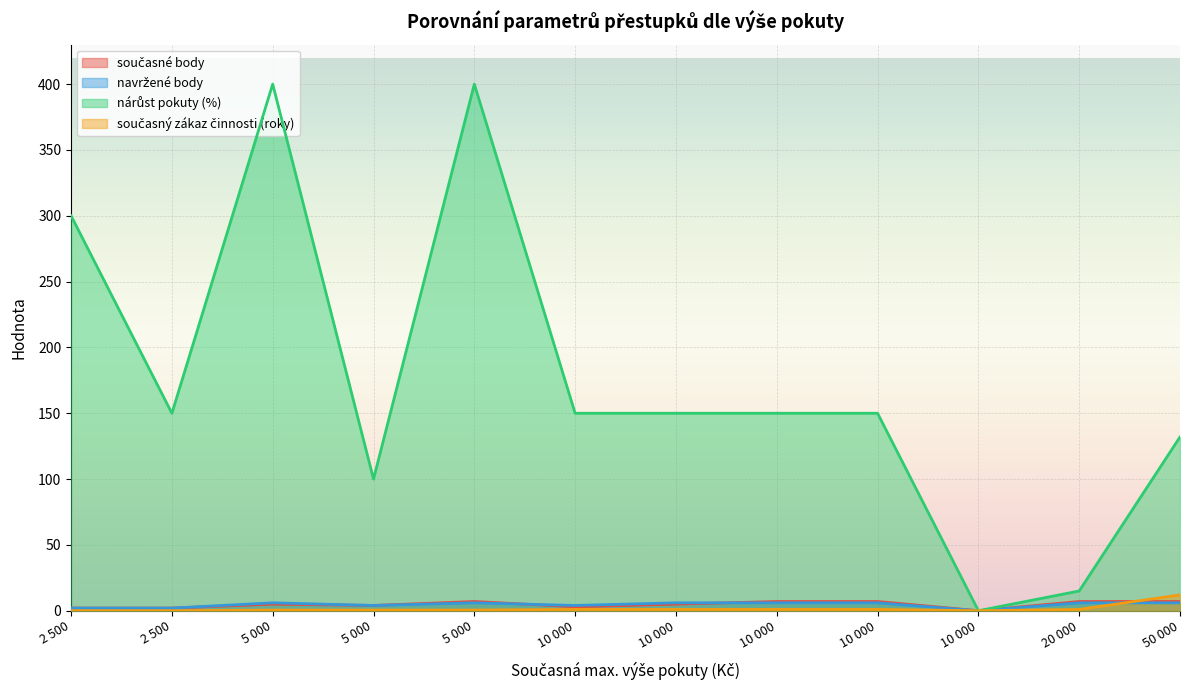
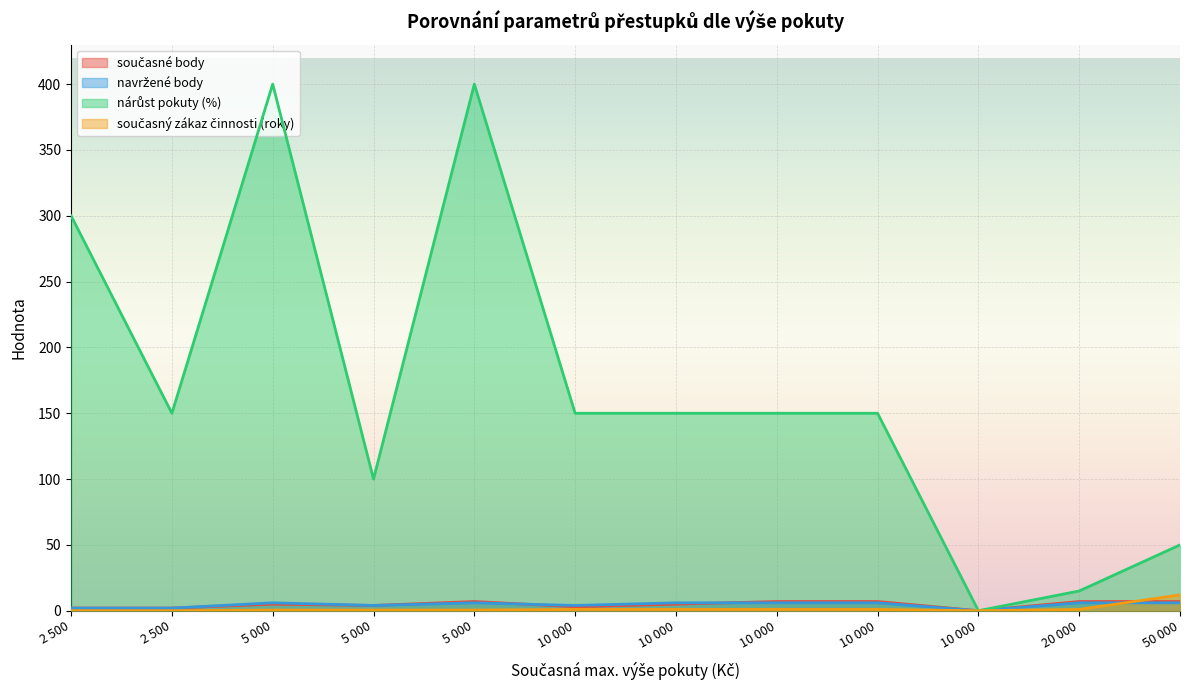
  {
    "nárůst pokuty (%)": {
      "20 000": 15,
-     "50 000": 132
+     "50 000": 50
    },
    "současný zákaz činnosti (roky)": {
      "20 000": 1,
      "50 000": 12
    }
  }
